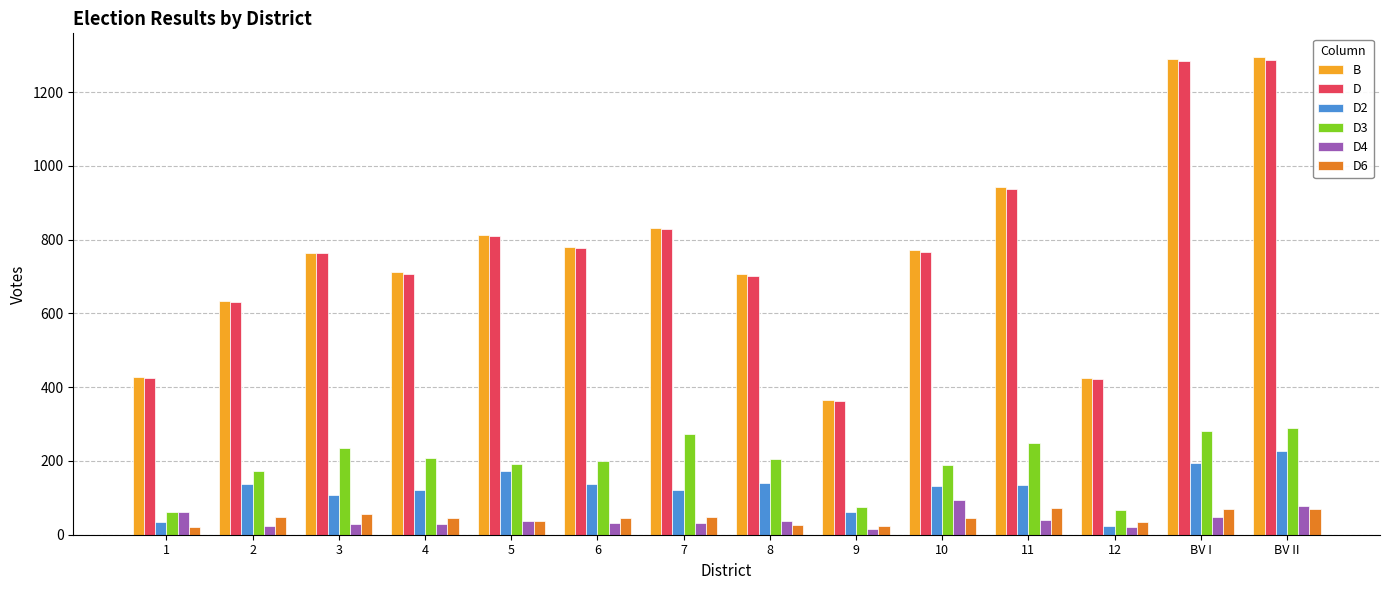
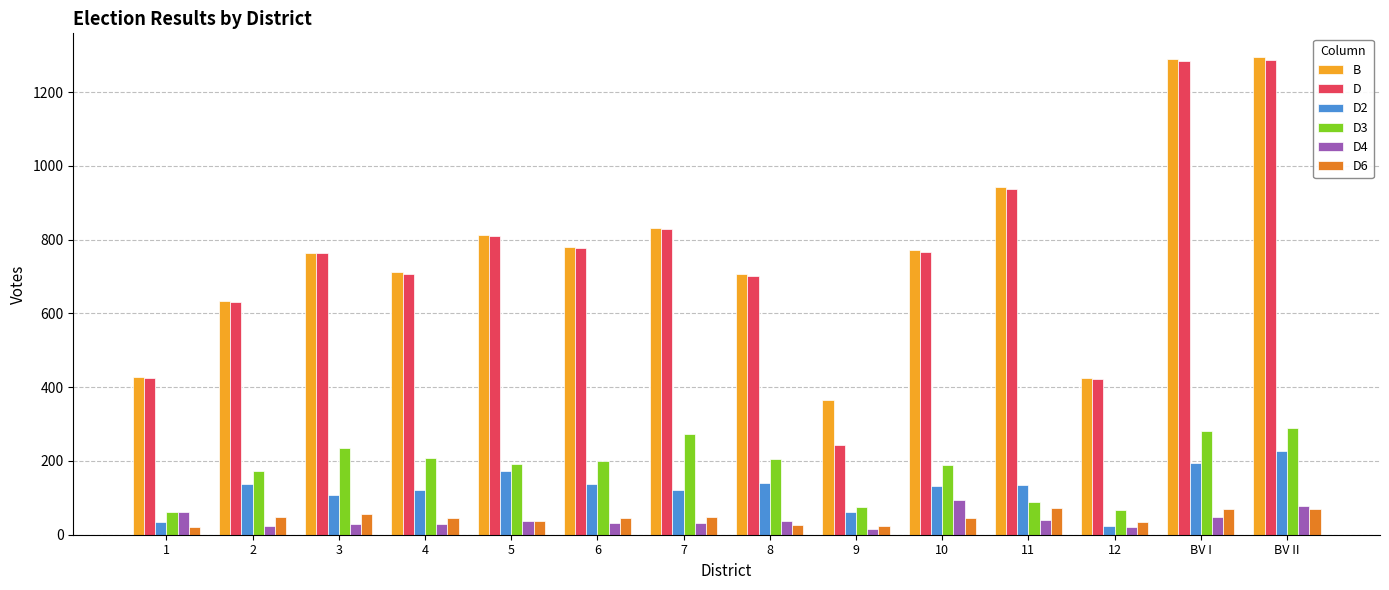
  {
    "D": {
      "1": 430,
      "2": 630,
      "3": 760,
      "4": 710,
      "5": 810,
      "6": 780,
      "7": 830,
      "8": 700,
-     "9": 360,
+     "9": 240,
      "10": 770,
      "11": 940,
      "12": 420,
      "BV I": 1280,
      "BV II": 1290
    },
    "D2": {
      "1": 30,
      "2": 140,
      "3": 110,
      "4": 120,
      "5": 170,
      "6": 140,
      "7": 120,
      "8": 140,
      "9": 60,
      "10": 130,
      "11": 130,
      "12": 20,
      "BV I": 190,
      "BV II": 230
    },
    "D3": {
      "1": 60,
      "2": 170,
      "3": 240,
      "4": 210,
      "5": 190,
      "6": 200,
      "7": 270,
      "8": 210,
      "9": 70,
      "10": 190,
-     "11": 250,
+     "11": 90,
      "12": 70,
      "BV I": 280,
      "BV II": 290
    },
    "D4": {
      "1": 60,
      "2": 30,
      "3": 30,
      "4": 30,
      "5": 40,
      "6": 30,
      "7": 30,
      "8": 40,
      "9": 20,
      "10": 100,
      "11": 40,
      "12": 20,
      "BV I": 50,
      "BV II": 80
    }
  }
